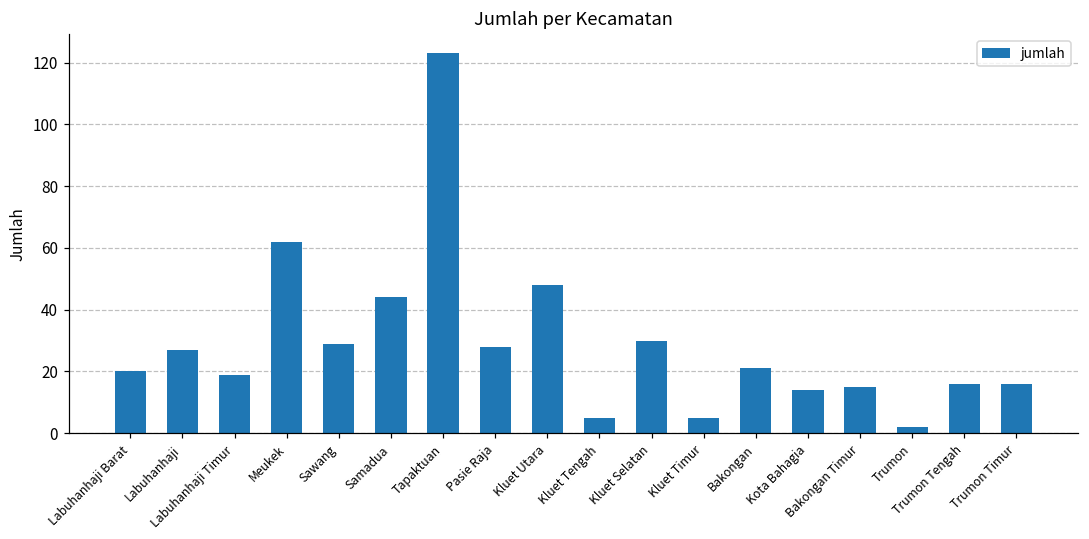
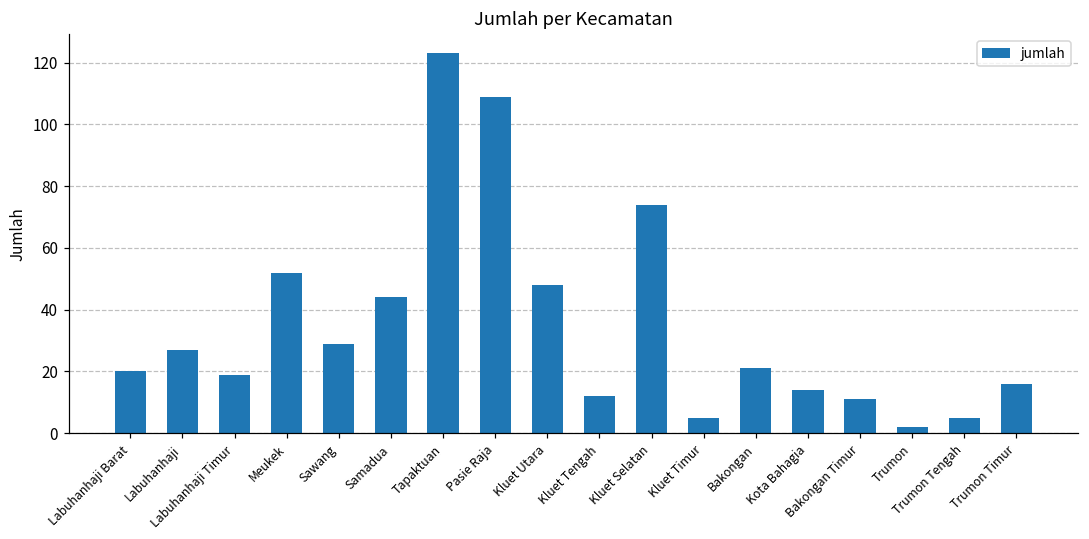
  {
    "Labuhanhaji Barat": 20,
    "Labuhanhaji": 27,
    "Labuhanhaji Timur": 19,
-   "Meukek": 62,
+   "Meukek": 52,
    "Sawang": 29,
    "Samadua": 44,
    "Tapaktuan": 123,
-   "Pasie Raja": 28,
+   "Pasie Raja": 109,
    "Kluet Utara": 48,
-   "Kluet Tengah": 5,
-   "Kluet Selatan": 30,
+   "Kluet Tengah": 12,
+   "Kluet Selatan": 74,
    "Kluet Timur": 5,
    "Bakongan": 21,
    "Kota Bahagia": 14,
-   "Bakongan Timur": 15,
+   "Bakongan Timur": 11,
    "Trumon": 2,
-   "Trumon Tengah": 16,
+   "Trumon Tengah": 5,
    "Trumon Timur": 16
  }
